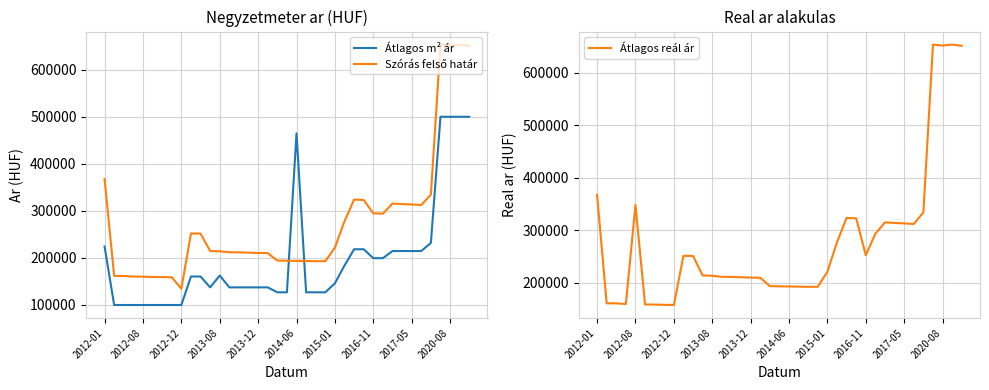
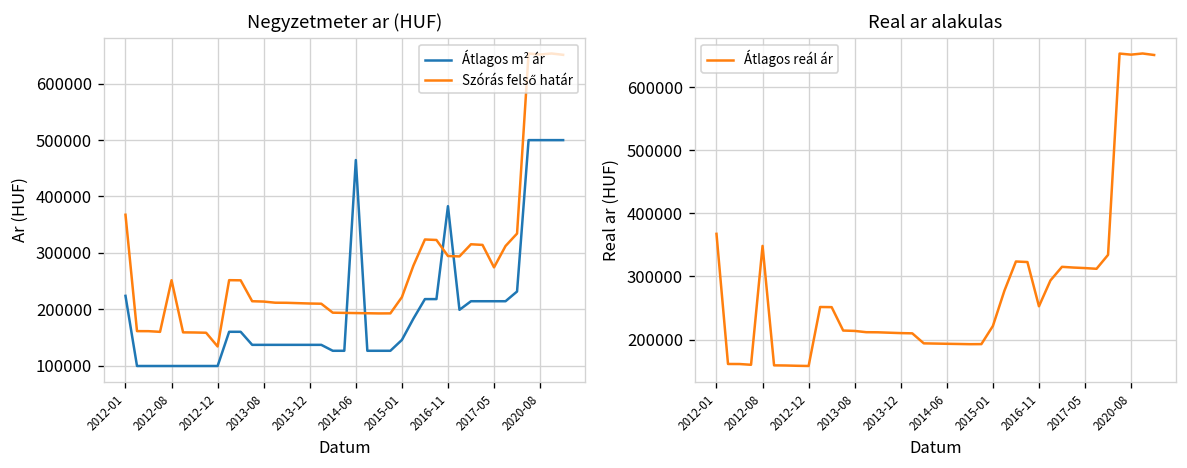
  {
    "Negyzetmeter ar (HUF)": {
      "Átlagos m² ár": {
        "2012-01": 220000,
        "2012-08": 100000,
        "2012-12": 100000,
-       "2013-08": 160000,
+       "2013-08": 140000,
        "2013-12": 140000,
        "2014-06": 460000,
        "2015-01": 150000,
-       "2016-11": 200000,
+       "2016-11": 380000,
        "2017-05": 210000,
        "2020-08": 500000
      },
      "Szórás felső határ": {
        "2012-01": 370000,
-       "2012-08": 160000,
+       "2012-08": 250000,
        "2012-12": 130000,
        "2013-08": 210000,
        "2013-12": 210000,
        "2014-06": 190000,
        "2015-01": 220000,
        "2016-11": 290000,
-       "2017-05": 310000
+       "2017-05": 270000
      }
    },
    "Real ar alakulas": {
      "2012-01": 370000,
      "2012-08": 350000,
      "2012-12": 160000,
      "2013-08": 210000,
      "2013-12": 210000,
      "2014-06": 190000,
      "2015-01": 220000,
      "2016-11": 250000,
      "2017-05": 310000,
      "2020-08": 650000
    }
  }
